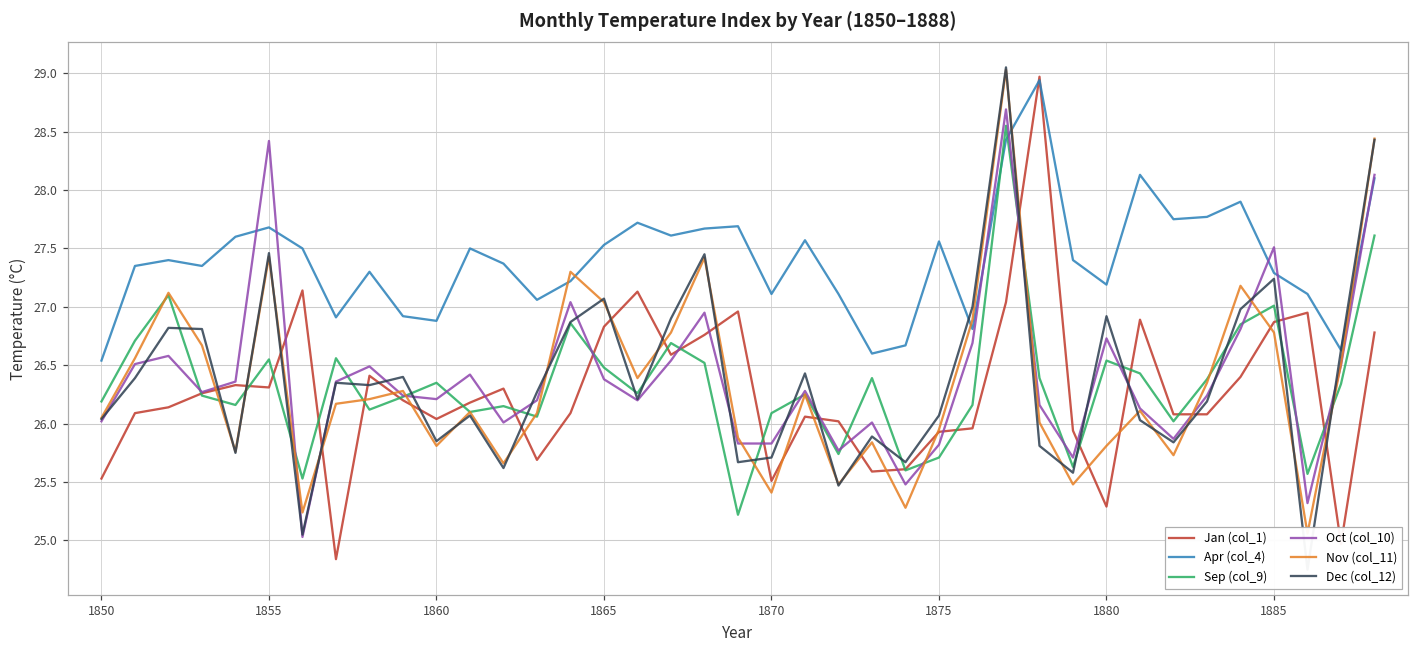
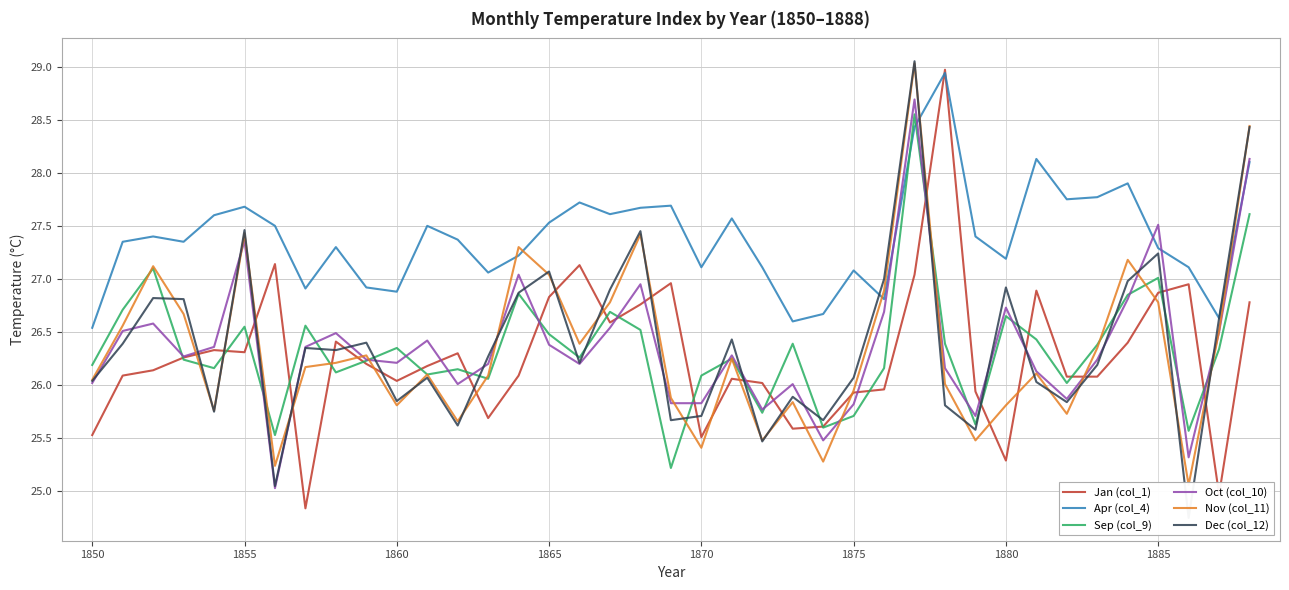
  {
    "Jan (col_1)": {
      "1850": 25.53,
      "1855": 26.31,
      "1860": 26.04,
      "1865": 26.83,
      "1870": 25.51,
      "1880": 25.29,
      "1885": 26.87
    },
    "Apr (col_4)": {
      "1850": 26.54,
      "1855": 27.68,
      "1860": 26.88,
      "1865": 27.53,
      "1870": 27.11,
-     "1875": 27.56,
+     "1875": 27.08,
      "1880": 27.19,
      "1885": 27.29
    },
    "Sep (col_9)": {
      "1850": 26.19,
      "1855": 26.55,
      "1860": 26.35,
      "1865": 26.48,
      "1870": 26.09,
      "1875": 25.71,
-     "1880": 26.54,
+     "1880": 26.65,
      "1885": 27.01
    },
    "Oct (col_10)": {
-     "1855": 28.42,
+     "1855": 27.36,
      "1860": 26.21,
      "1865": 26.38,
      "1870": 25.83,
      "1875": 25.82,
      "1880": 26.73,
      "1885": 27.51
    },
    "Nov (col_11)": {
      "1855": 27.43,
      "1860": 25.81,
      "1865": 27.04,
      "1870": 25.41,
      "1880": 25.81,
      "1885": 26.78
    },
    "Dec (col_12)": {
      "1855": 27.46,
      "1860": 25.85,
      "1865": 27.07,
      "1870": 25.71,
      "1875": 26.07,
      "1880": 26.92,
      "1885": 27.24
    }
  }
